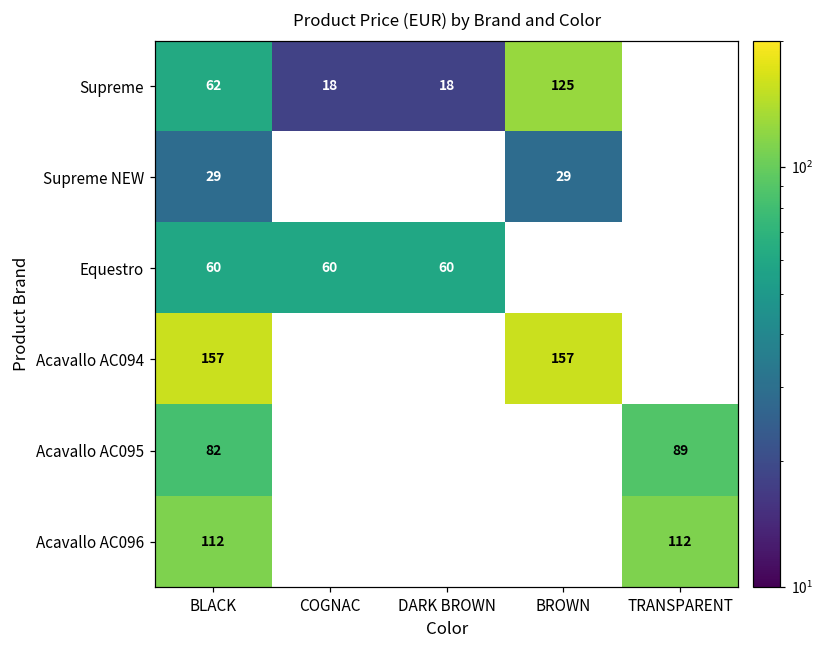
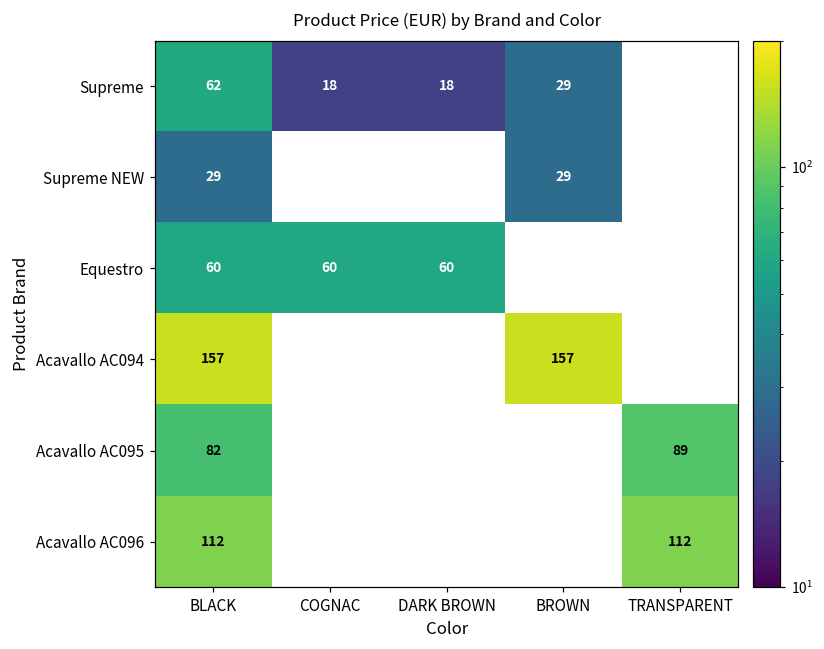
  {
    "Supreme": {
      "BLACK": 62,
      "COGNAC": 18,
      "DARK BROWN": 18,
-     "BROWN": 125
+     "BROWN": 29
    },
    "Supreme NEW": {
      "BLACK": 29,
      "BROWN": 29
    },
    "Equestro": {
      "BLACK": 60,
      "COGNAC": 60,
      "DARK BROWN": 60
    },
    "Acavallo AC094": {
      "BLACK": 157,
      "BROWN": 157
    },
    "Acavallo AC095": {
      "BLACK": 82,
      "TRANSPARENT": 89
    },
    "Acavallo AC096": {
      "BLACK": 112,
      "TRANSPARENT": 112
    }
  }
